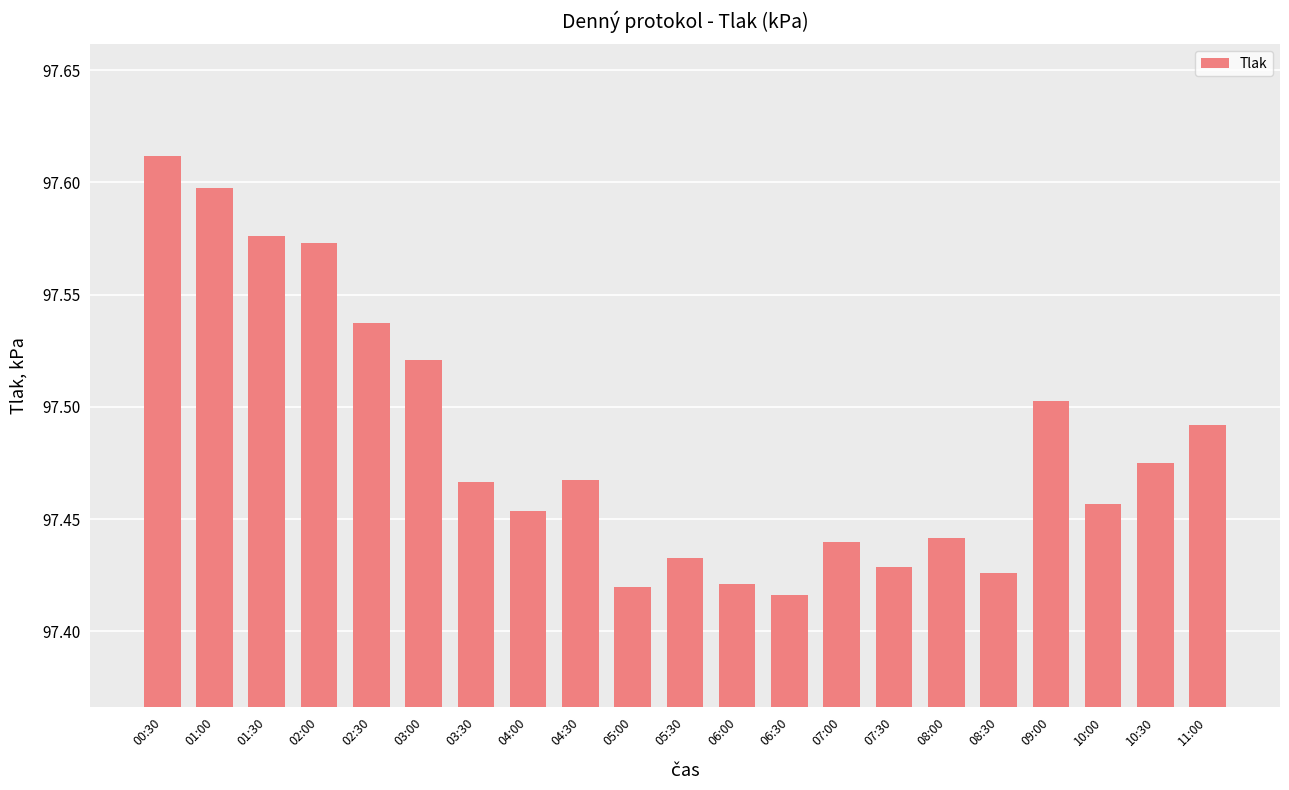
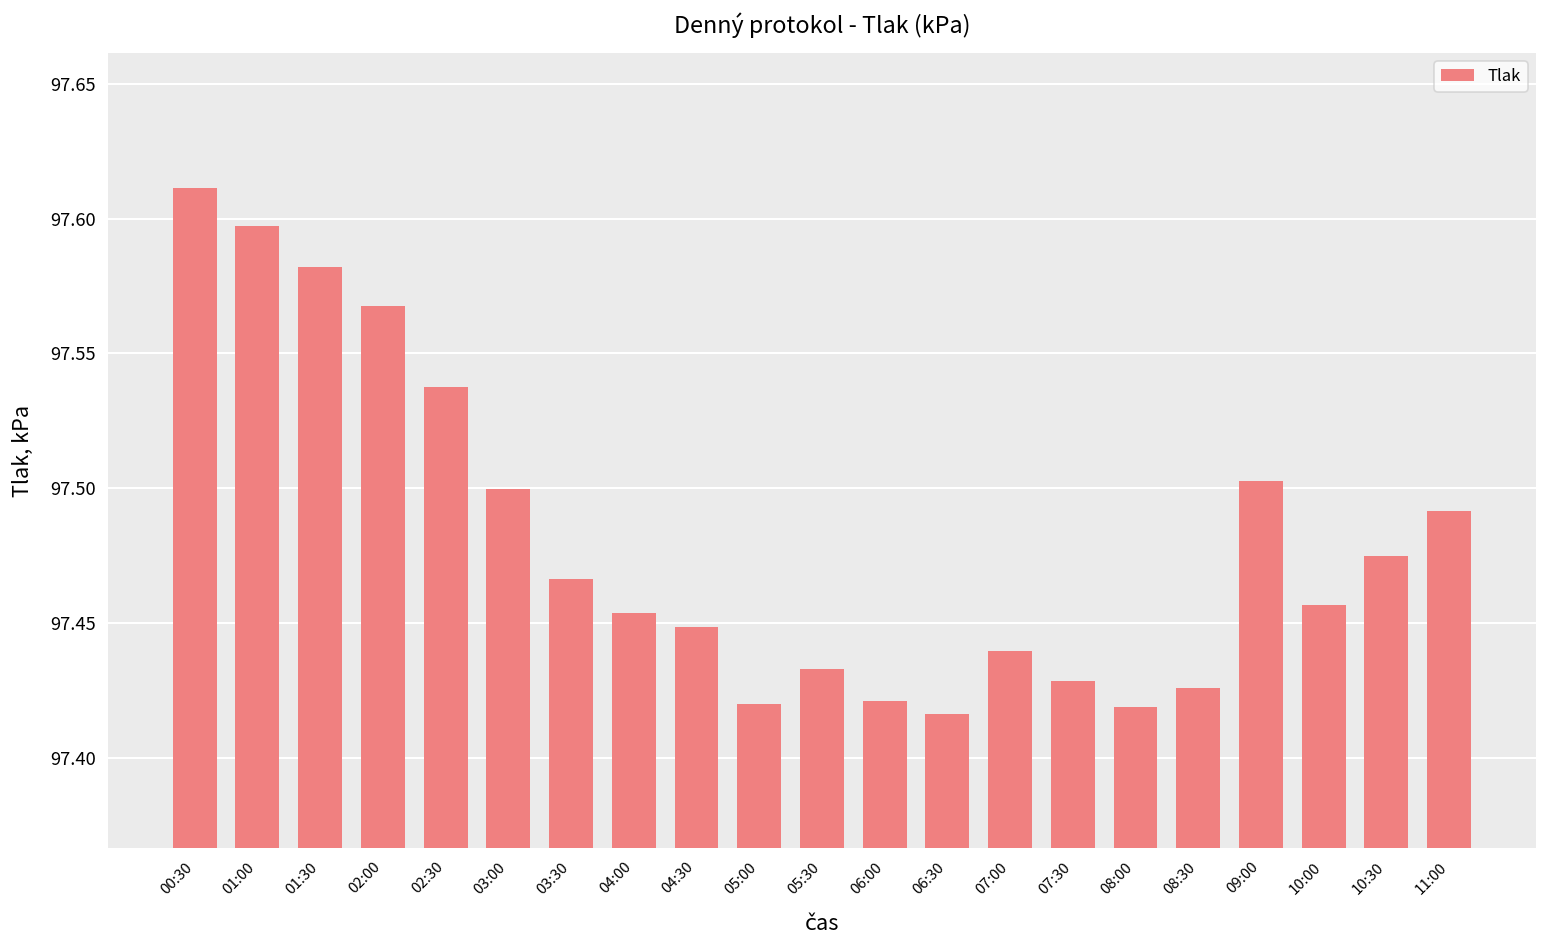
  {
    "00:30": 97.612,
    "01:00": 97.597,
-   "01:30": 97.576,
-   "02:00": 97.573,
+   "01:30": 97.582,
+   "02:00": 97.568,
    "02:30": 97.537,
-   "03:00": 97.521,
+   "03:00": 97.500,
    "03:30": 97.467,
    "04:00": 97.454,
-   "04:30": 97.468,
+   "04:30": 97.449,
    "05:00": 97.420,
    "05:30": 97.433,
    "06:00": 97.421,
    "06:30": 97.416,
    "07:00": 97.440,
    "07:30": 97.429,
-   "08:00": 97.442,
+   "08:00": 97.419,
    "08:30": 97.426,
    "09:00": 97.503,
    "10:00": 97.457,
    "10:30": 97.475,
    "11:00": 97.492
  }
